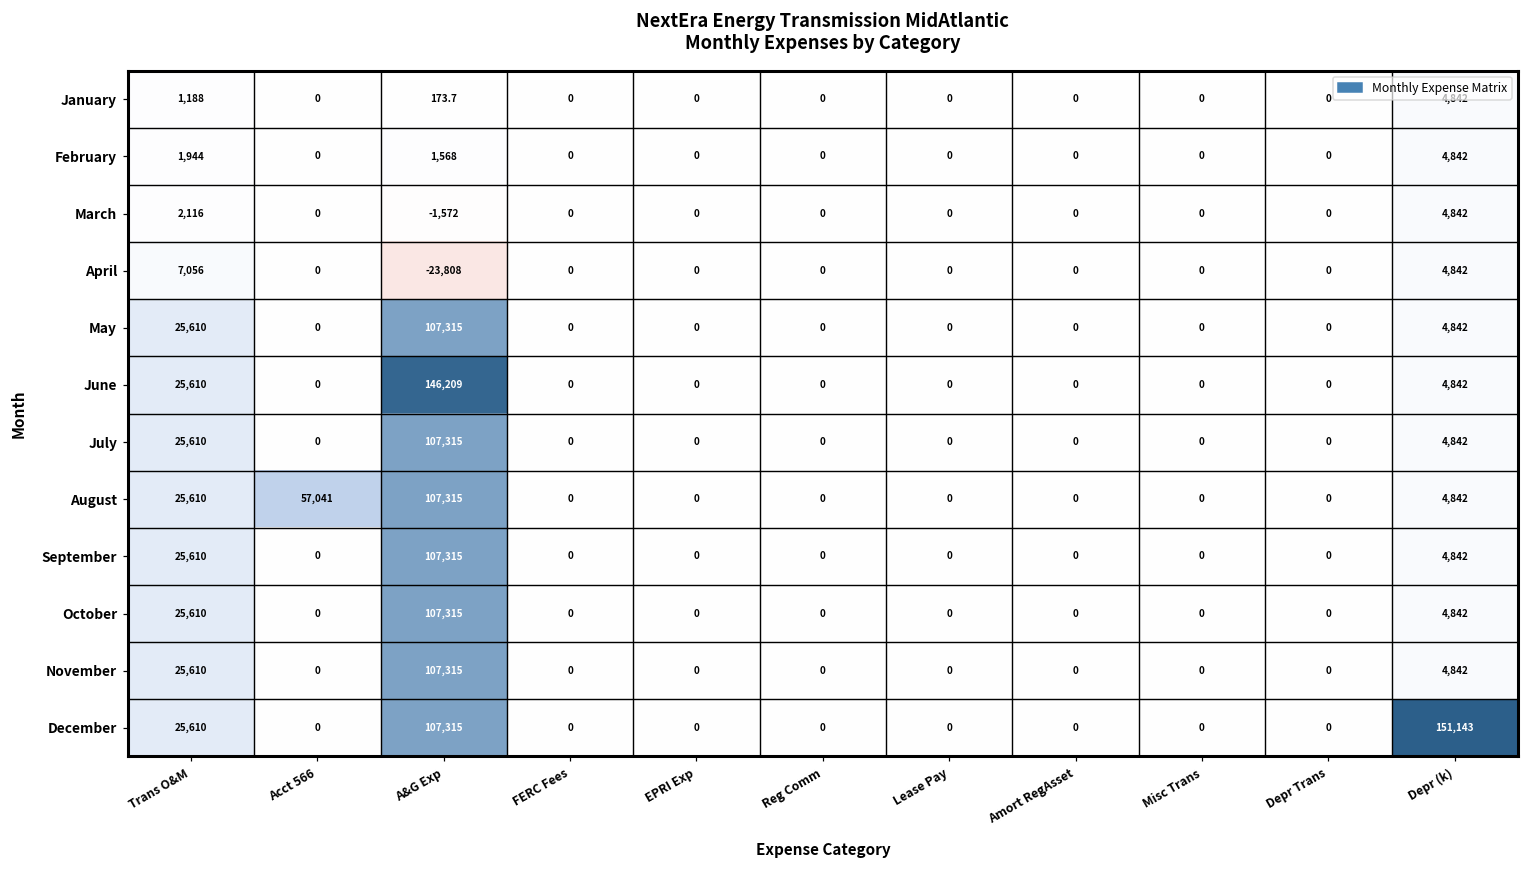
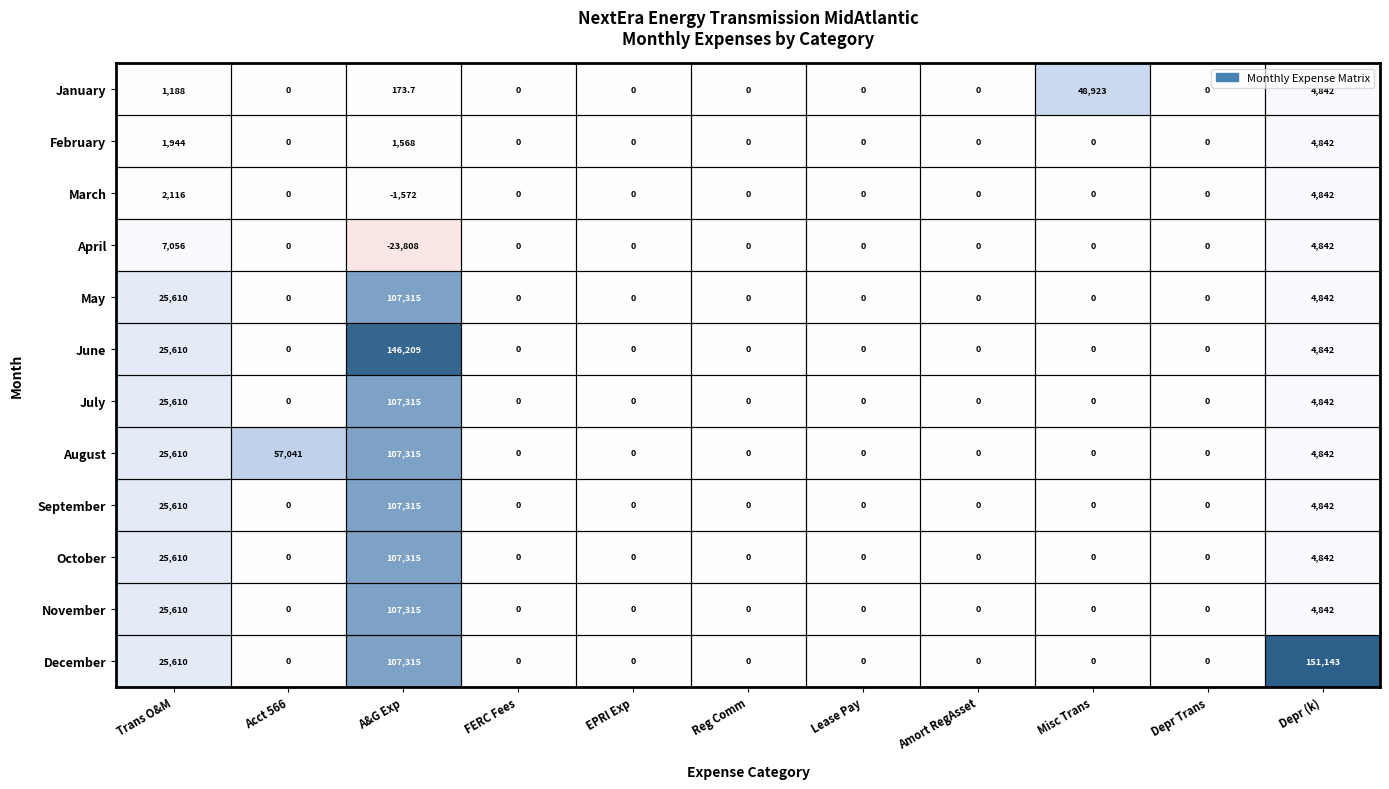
  {
    "January": {
      "Trans O&M": "1,188",
      "Acct 566": "0",
      "A&G Exp": "173.7",
      "FERC Fees": "0",
      "EPRI Exp": "0",
      "Reg Comm": "0",
      "Lease Pay": "0",
      "Amort RegAsset": "0",
-     "Misc Trans": "0",
+     "Misc Trans": "48,923",
      "Depr Trans": "0"
    },
    "February": {
      "Trans O&M": "1,944",
      "Acct 566": "0",
      "A&G Exp": "1,568",
      "FERC Fees": "0",
      "EPRI Exp": "0",
      "Reg Comm": "0",
      "Lease Pay": "0",
      "Amort RegAsset": "0",
      "Misc Trans": "0",
      "Depr Trans": "0",
      "Depr (k)": "4,842"
    },
    "March": {
      "Trans O&M": "2,116",
      "Acct 566": "0",
      "A&G Exp": "-1,572",
      "FERC Fees": "0",
      "EPRI Exp": "0",
      "Reg Comm": "0",
      "Lease Pay": "0",
      "Amort RegAsset": "0",
      "Misc Trans": "0",
      "Depr Trans": "0",
      "Depr (k)": "4,842"
    },
    "April": {
      "Trans O&M": "7,056",
      "Acct 566": "0",
      "A&G Exp": "-23,808",
      "FERC Fees": "0",
      "EPRI Exp": "0",
      "Reg Comm": "0",
      "Lease Pay": "0",
      "Amort RegAsset": "0",
      "Misc Trans": "0",
      "Depr Trans": "0",
      "Depr (k)": "4,842"
    },
    "May": {
      "Trans O&M": "25,610",
      "Acct 566": "0",
      "A&G Exp": "107,315",
      "FERC Fees": "0",
      "EPRI Exp": "0",
      "Reg Comm": "0",
      "Lease Pay": "0",
      "Amort RegAsset": "0",
      "Misc Trans": "0",
      "Depr Trans": "0",
      "Depr (k)": "4,842"
    },
    "June": {
      "Trans O&M": "25,610",
      "Acct 566": "0",
      "A&G Exp": "146,209",
      "FERC Fees": "0",
      "EPRI Exp": "0",
      "Reg Comm": "0",
      "Lease Pay": "0",
      "Amort RegAsset": "0",
      "Misc Trans": "0",
      "Depr Trans": "0",
      "Depr (k)": "4,842"
    },
    "July": {
      "Trans O&M": "25,610",
      "Acct 566": "0",
      "A&G Exp": "107,315",
      "FERC Fees": "0",
      "EPRI Exp": "0",
      "Reg Comm": "0",
      "Lease Pay": "0",
      "Amort RegAsset": "0",
      "Misc Trans": "0",
      "Depr Trans": "0",
      "Depr (k)": "4,842"
    },
    "August": {
      "Trans O&M": "25,610",
      "Acct 566": "57,041",
      "A&G Exp": "107,315",
      "FERC Fees": "0",
      "EPRI Exp": "0",
      "Reg Comm": "0",
      "Lease Pay": "0",
      "Amort RegAsset": "0",
      "Misc Trans": "0",
      "Depr Trans": "0",
      "Depr (k)": "4,842"
    },
    "September": {
      "Trans O&M": "25,610",
      "Acct 566": "0",
      "A&G Exp": "107,315",
      "FERC Fees": "0",
      "EPRI Exp": "0",
      "Reg Comm": "0",
      "Lease Pay": "0",
      "Amort RegAsset": "0",
      "Misc Trans": "0",
      "Depr Trans": "0",
      "Depr (k)": "4,842"
    },
    "October": {
      "Trans O&M": "25,610",
      "Acct 566": "0",
      "A&G Exp": "107,315",
      "FERC Fees": "0",
      "EPRI Exp": "0",
      "Reg Comm": "0",
      "Lease Pay": "0",
      "Amort RegAsset": "0",
      "Misc Trans": "0",
      "Depr Trans": "0",
      "Depr (k)": "4,842"
    },
    "November": {
      "Trans O&M": "25,610",
      "Acct 566": "0",
      "A&G Exp": "107,315",
      "FERC Fees": "0",
      "EPRI Exp": "0",
      "Reg Comm": "0",
      "Lease Pay": "0",
      "Amort RegAsset": "0",
      "Misc Trans": "0",
      "Depr Trans": "0",
      "Depr (k)": "4,842"
    },
    "December": {
      "Trans O&M": "25,610",
      "Acct 566": "0",
      "A&G Exp": "107,315",
      "FERC Fees": "0",
      "EPRI Exp": "0",
      "Reg Comm": "0",
      "Lease Pay": "0",
      "Amort RegAsset": "0",
      "Misc Trans": "0",
      "Depr Trans": "0",
      "Depr (k)": "151,143"
    }
  }
